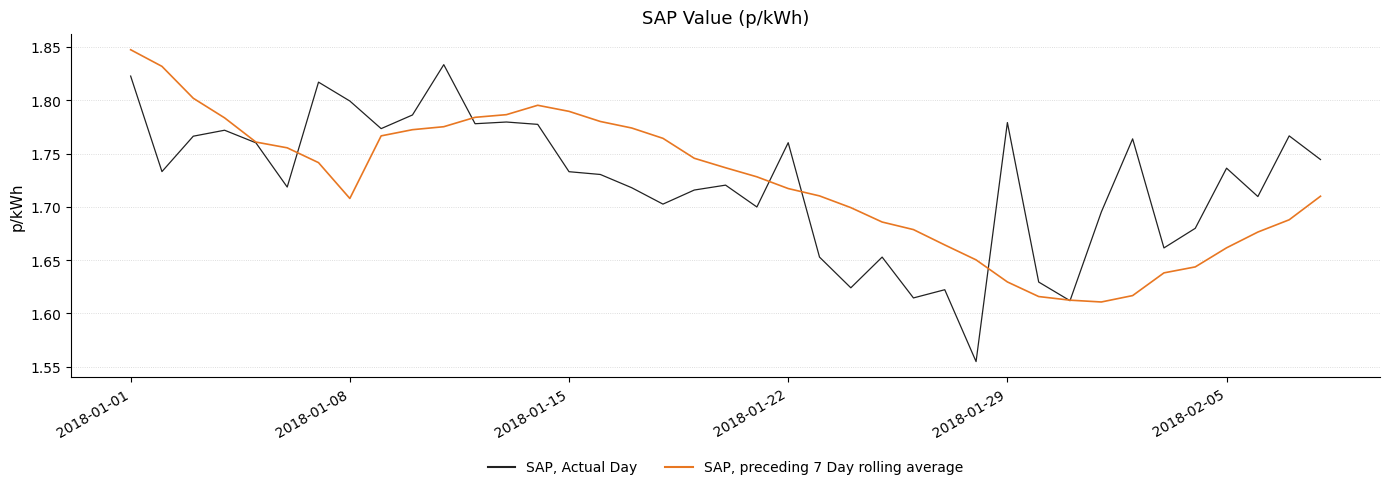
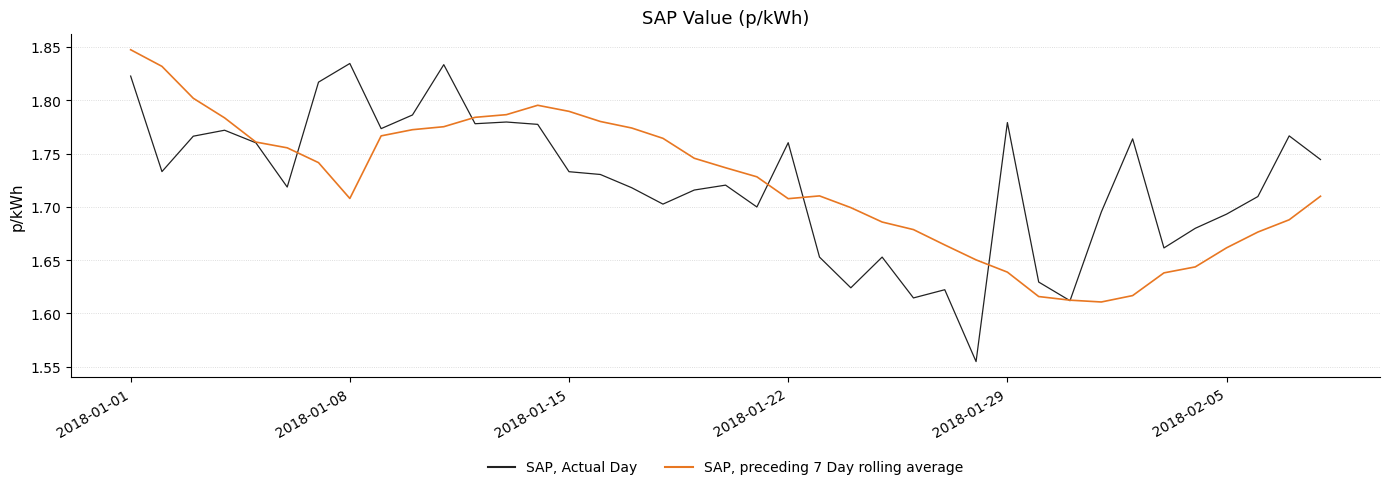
  {
    "SAP, Actual Day": {
      "2018-01-01": 1.823,
-     "2018-01-08": 1.799,
+     "2018-01-08": 1.835,
      "2018-01-15": 1.733,
      "2018-01-22": 1.760,
      "2018-01-29": 1.779,
-     "2018-02-05": 1.736
+     "2018-02-05": 1.693
    },
    "SAP, preceding 7 Day rolling average": {
      "2018-01-01": 1.847,
      "2018-01-08": 1.708,
      "2018-01-15": 1.790,
-     "2018-01-22": 1.717,
-     "2018-01-29": 1.630,
+     "2018-01-22": 1.708,
+     "2018-01-29": 1.639,
      "2018-02-05": 1.662
    }
  }
